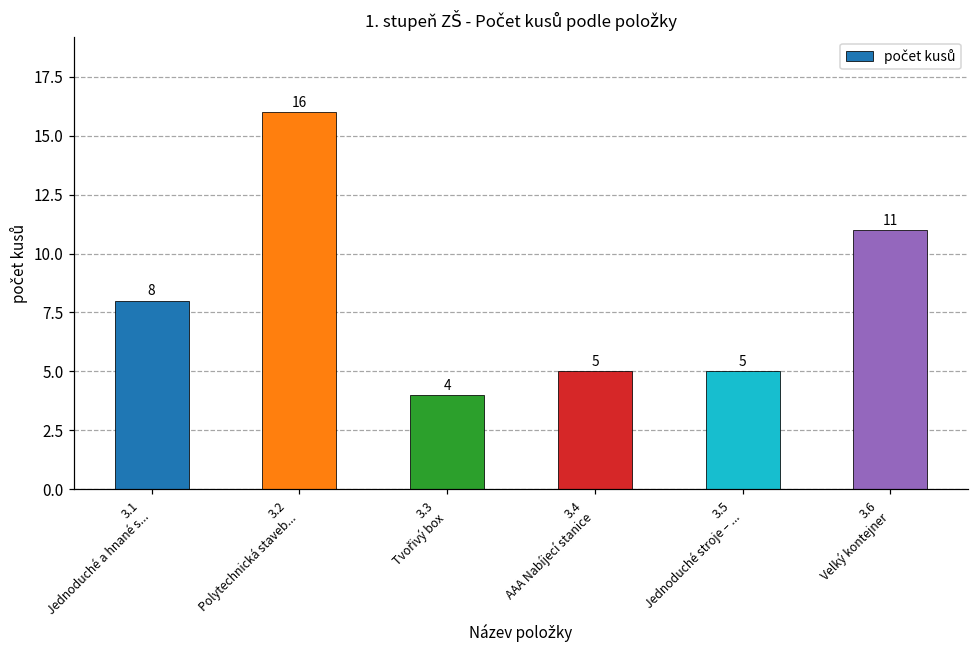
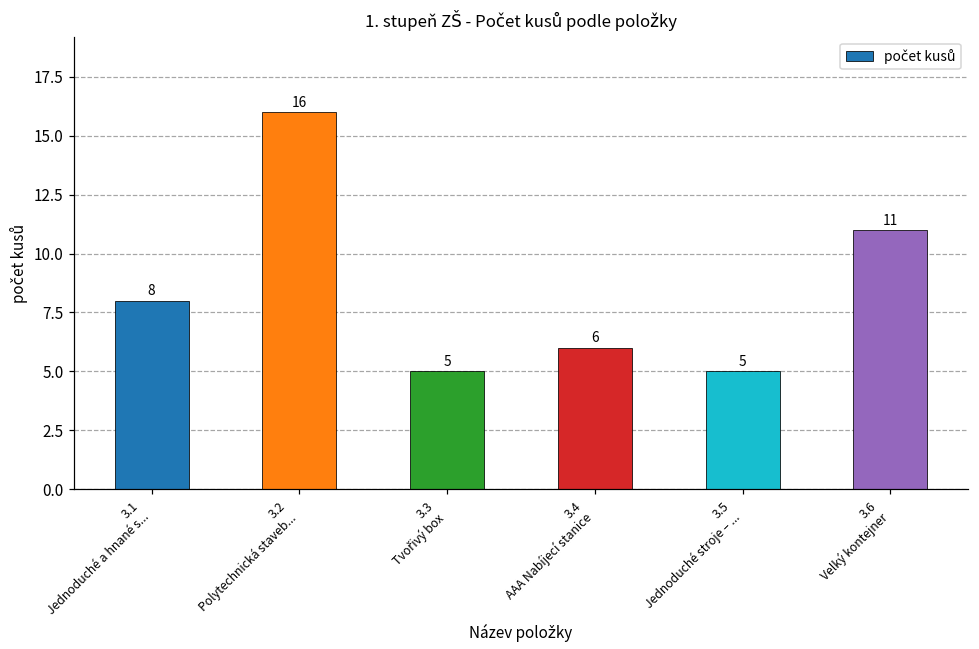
  {
    "3.1 Jednoduché a hnané s...": 8,
    "3.2 Polytechnická staveb...": 16,
-   "3.3 Tvořivý box": 4,
-   "3.4 AAA Nabíjecí stanice": 5,
+   "3.3 Tvořivý box": 5,
+   "3.4 AAA Nabíjecí stanice": 6,
    "3.5 Jednoduché stroje – ...": 5,
    "3.6 Velký kontejner": 11
  }
